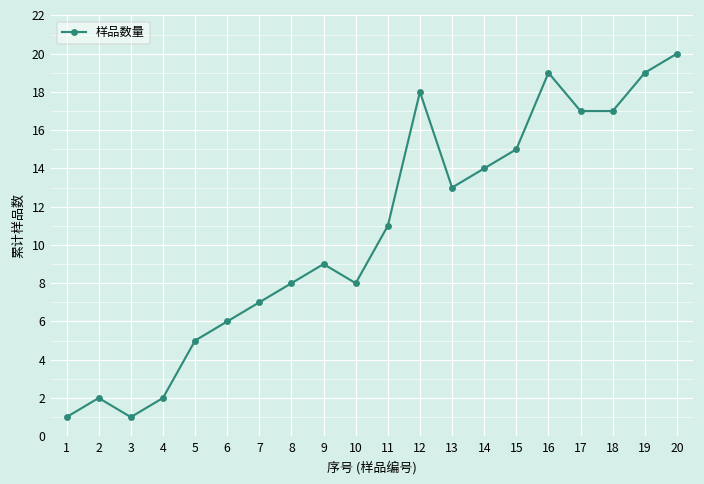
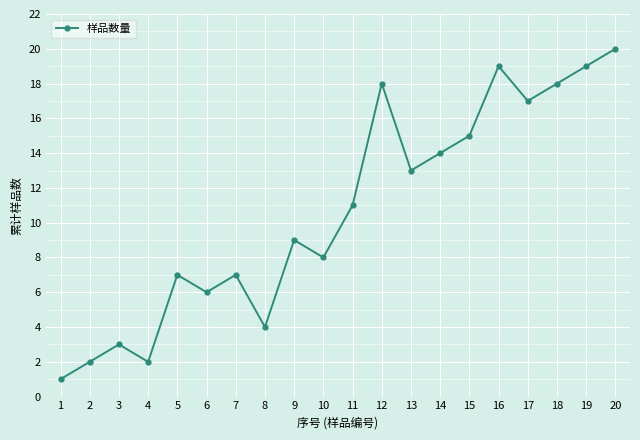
  {
    "1": 1,
    "2": 2,
-   "3": 1,
+   "3": 3,
    "4": 2,
-   "5": 5,
+   "5": 7,
    "6": 6,
    "7": 7,
-   "8": 8,
+   "8": 4,
    "9": 9,
    "10": 8,
    "11": 11,
    "12": 18,
    "13": 13,
    "14": 14,
    "15": 15,
    "16": 19,
    "17": 17,
-   "18": 17,
+   "18": 18,
    "19": 19,
    "20": 20
  }
